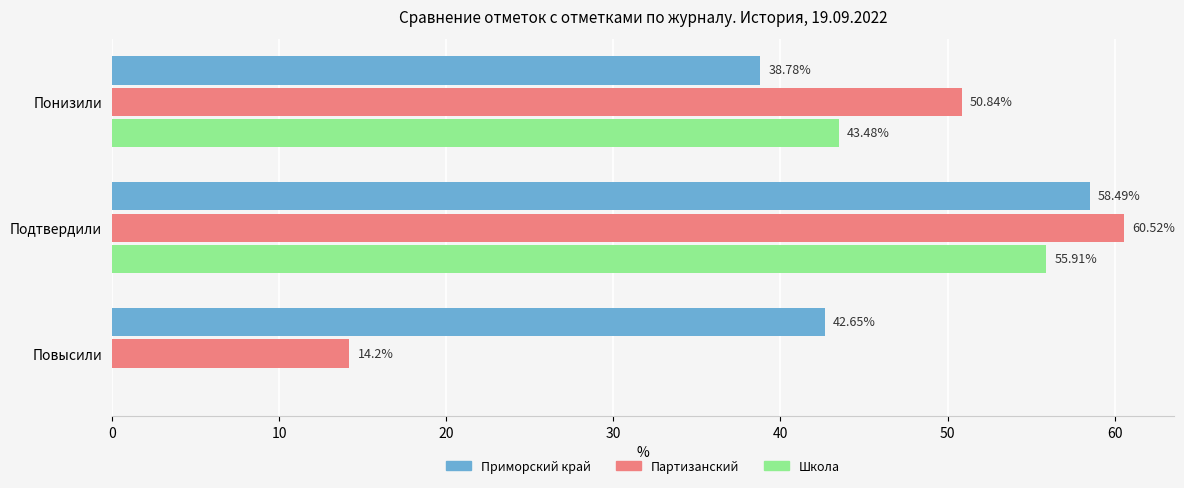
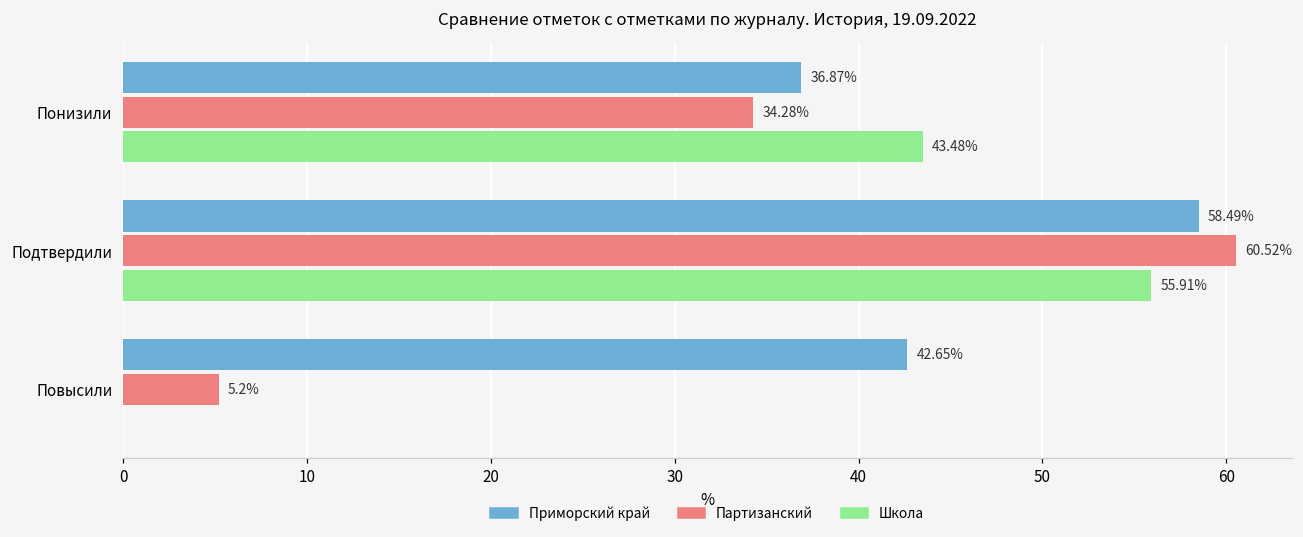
  {
    "Приморский край": {
-     "Понизили": "38.78%",
+     "Понизили": "36.87%",
      "Подтвердили": "58.49%",
      "Повысили": "42.65%"
    },
    "Партизанский": {
-     "Понизили": "50.84%",
+     "Понизили": "34.28%",
      "Подтвердили": "60.52%",
-     "Повысили": "14.2%"
+     "Повысили": "5.2%"
    },
    "Школа": {
      "Понизили": "43.48%",
      "Подтвердили": "55.91%"
    }
  }
